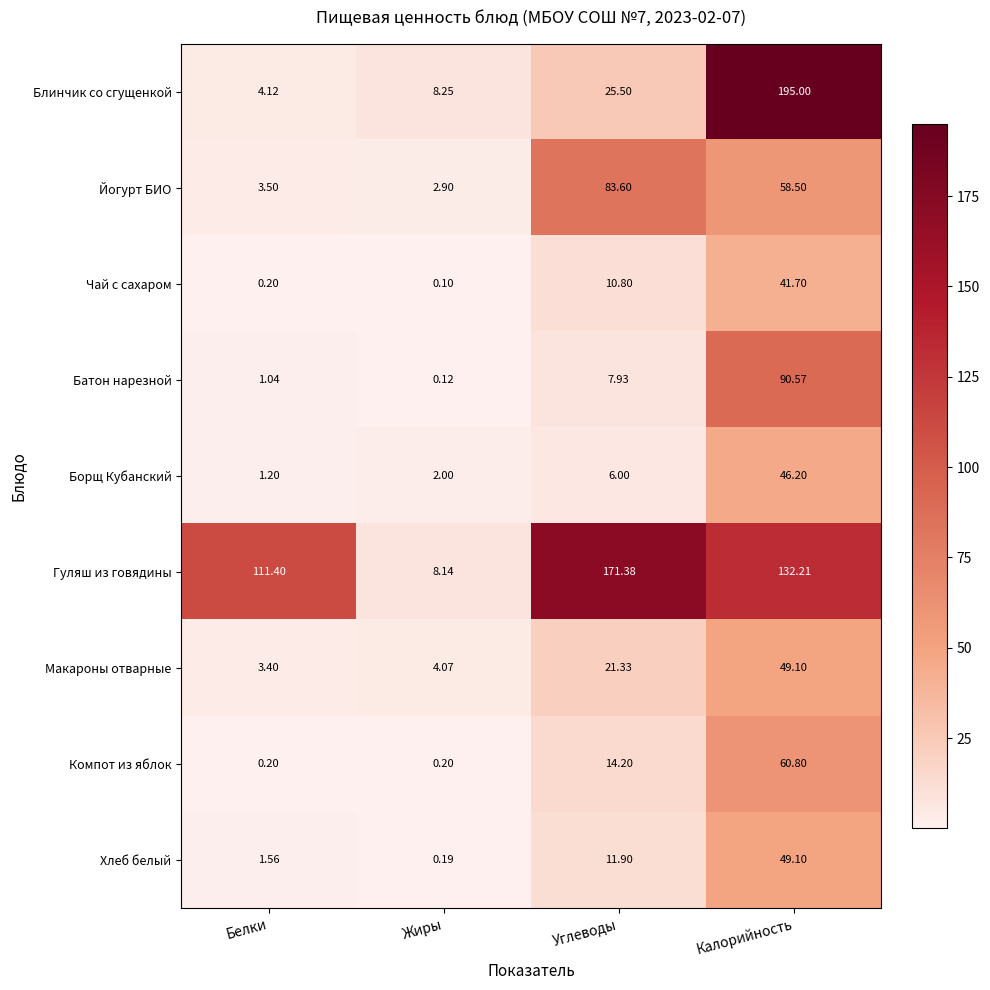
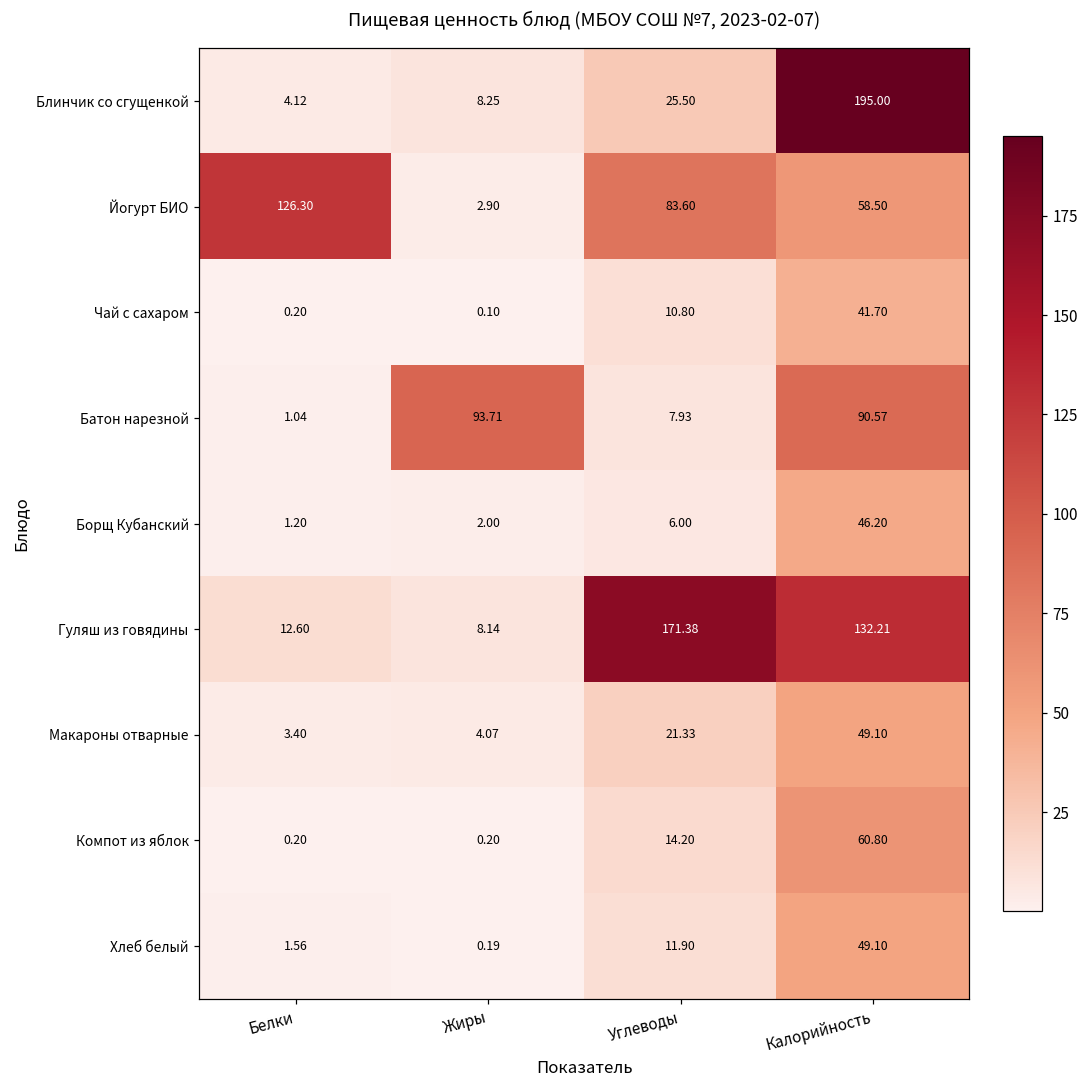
  {
    "Блинчик со сгущенкой": {
      "Белки": 4.12,
      "Жиры": 8.25,
      "Углеводы": 25.50,
      "Калорийность": 195.00
    },
    "Йогурт БИО": {
-     "Белки": 3.50,
+     "Белки": 126.30,
      "Жиры": 2.90,
      "Углеводы": 83.60,
      "Калорийность": 58.50
    },
    "Чай с сахаром": {
      "Белки": 0.20,
      "Жиры": 0.10,
      "Углеводы": 10.80,
      "Калорийность": 41.70
    },
    "Батон нарезной": {
      "Белки": 1.04,
-     "Жиры": 0.12,
+     "Жиры": 93.71,
      "Углеводы": 7.93,
      "Калорийность": 90.57
    },
    "Борщ Кубанский": {
      "Белки": 1.20,
      "Жиры": 2.00,
      "Углеводы": 6.00,
      "Калорийность": 46.20
    },
    "Гуляш из говядины": {
-     "Белки": 111.40,
+     "Белки": 12.60,
      "Жиры": 8.14,
      "Углеводы": 171.38,
      "Калорийность": 132.21
    },
    "Макароны отварные": {
      "Белки": 3.40,
      "Жиры": 4.07,
      "Углеводы": 21.33,
      "Калорийность": 49.10
    },
    "Компот из яблок": {
      "Белки": 0.20,
      "Жиры": 0.20,
      "Углеводы": 14.20,
      "Калорийность": 60.80
    },
    "Хлеб белый": {
      "Белки": 1.56,
      "Жиры": 0.19,
      "Углеводы": 11.90,
      "Калорийность": 49.10
    }
  }
